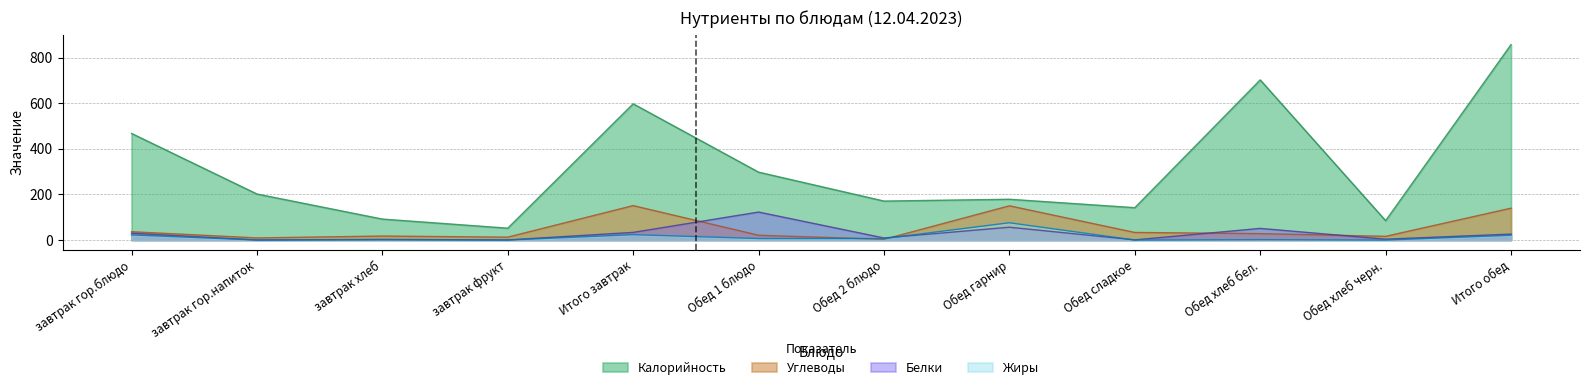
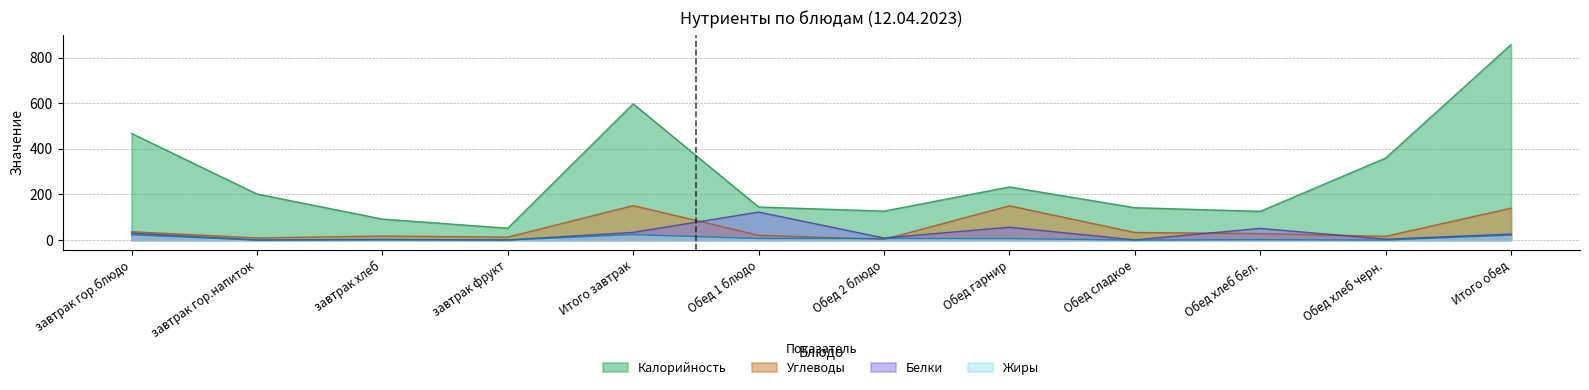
  {
    "Калорийность": {
      "завтрак гор.блюдо": 470,
      "завтрак гор.напиток": 200,
      "завтрак хлеб": 90,
      "завтрак фрукт": 50,
      "Итого завтрак": 600,
-     "Обед 1 блюдо": 300,
-     "Обед 2 блюдо": 170,
-     "Обед гарнир": 180,
+     "Обед 1 блюдо": 150,
+     "Обед 2 блюдо": 130,
+     "Обед гарнир": 230,
      "Обед сладкое": 140,
-     "Обед хлеб бел.": 700,
-     "Обед хлеб черн.": 90,
+     "Обед хлеб бел.": 130,
+     "Обед хлеб черн.": 360,
      "Итого обед": 860
    },
    "Углеводы": {
      "завтрак хлеб": 20,
      "завтрак фрукт": 10,
      "Итого завтрак": 150,
      "Обед 1 блюдо": 20,
      "Обед гарнир": 150,
      "Обед сладкое": 30,
      "Обед хлеб бел.": 30,
      "Обед хлеб черн.": 20,
      "Итого обед": 140
    },
    "Белки": {
      "Обед 1 блюдо": 120,
      "Обед гарнир": 60,
      "Обед хлеб бел.": 50
    },
    "Жиры": {
      "Обед 1 блюдо": 10,
-     "Обед гарнир": 80,
+     "Обед гарнир": 10,
      "Обед хлеб бел.": 0
    }
  }
